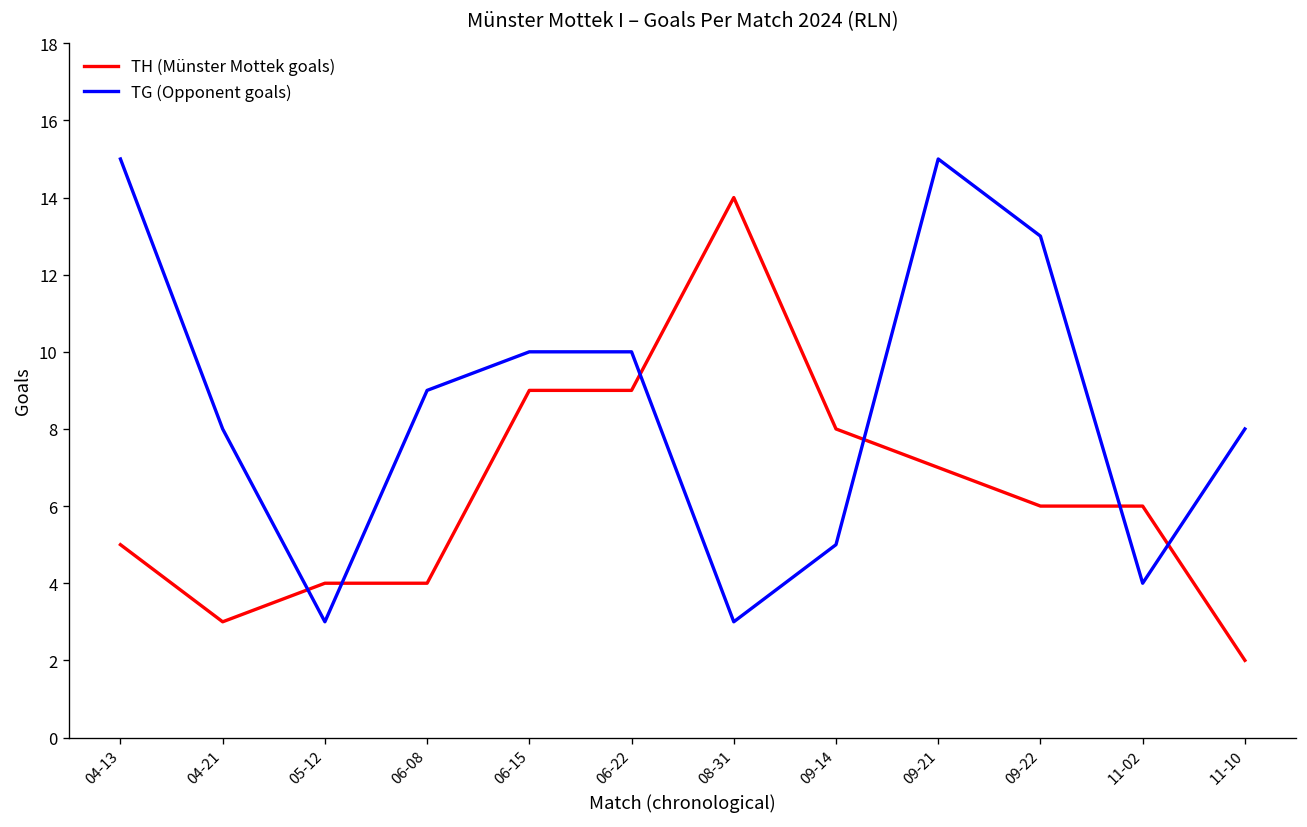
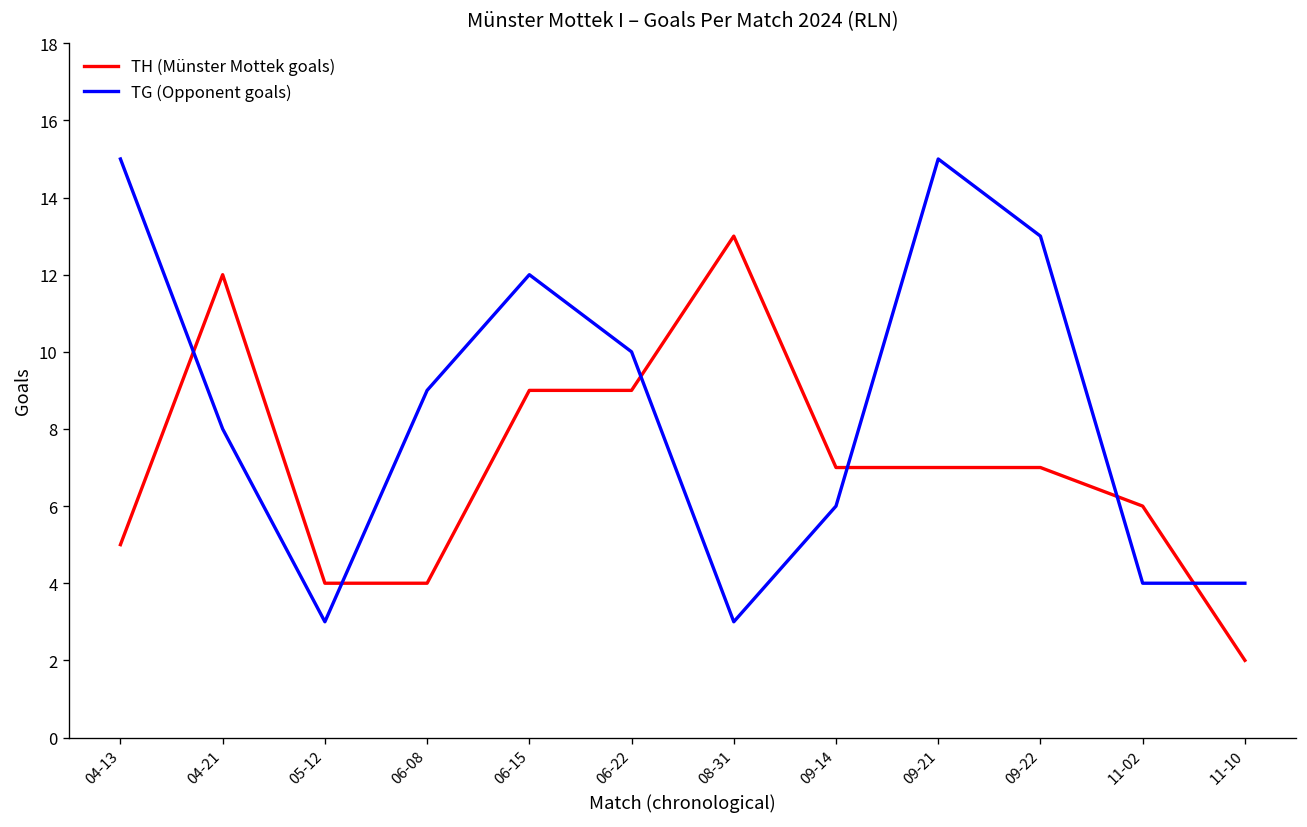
  {
    "TH (Münster Mottek goals)": {
      "04-13": 5,
-     "04-21": 3,
+     "04-21": 12,
      "05-12": 4,
      "06-08": 4,
      "06-15": 9,
      "06-22": 9,
-     "08-31": 14,
-     "09-14": 8,
+     "08-31": 13,
+     "09-14": 7,
      "09-21": 7,
-     "09-22": 6,
+     "09-22": 7,
      "11-02": 6,
      "11-10": 2
    },
    "TG (Opponent goals)": {
      "04-13": 15,
      "04-21": 8,
      "05-12": 3,
      "06-08": 9,
-     "06-15": 10,
+     "06-15": 12,
      "06-22": 10,
      "08-31": 3,
-     "09-14": 5,
+     "09-14": 6,
      "09-21": 15,
      "09-22": 13,
      "11-02": 4,
-     "11-10": 8
+     "11-10": 4
    }
  }
